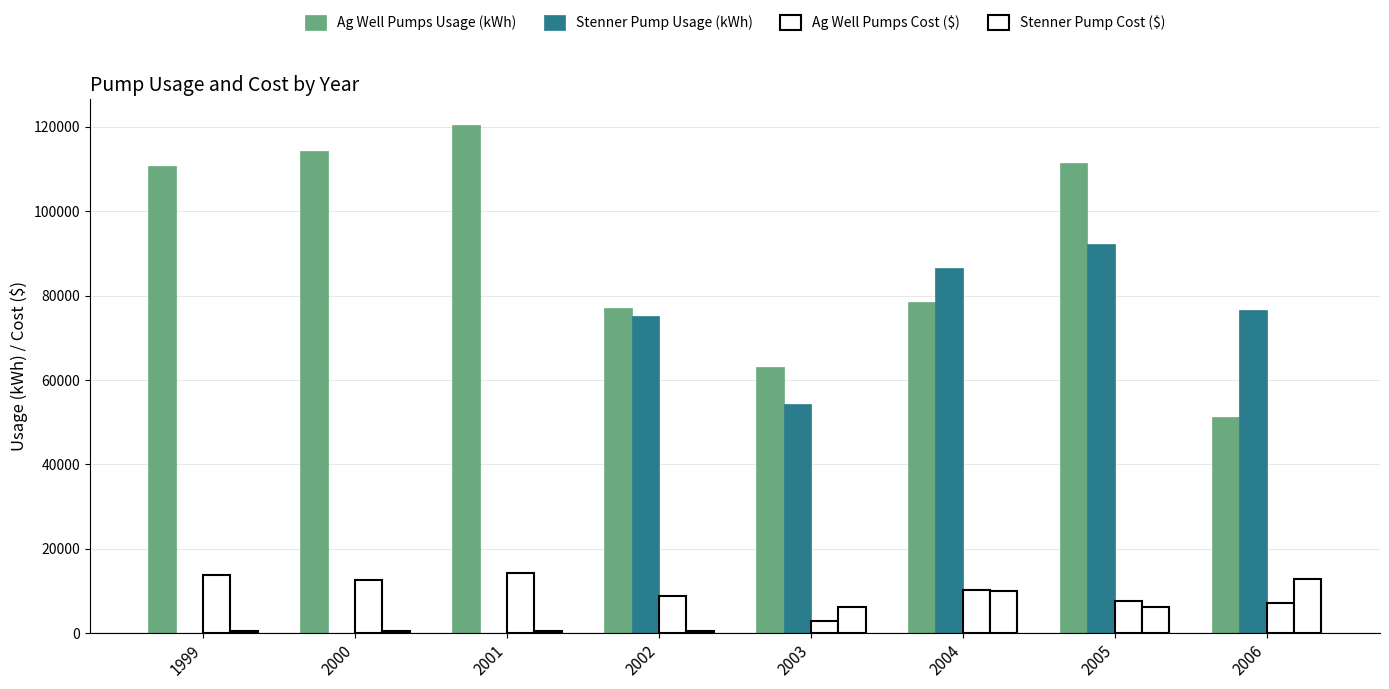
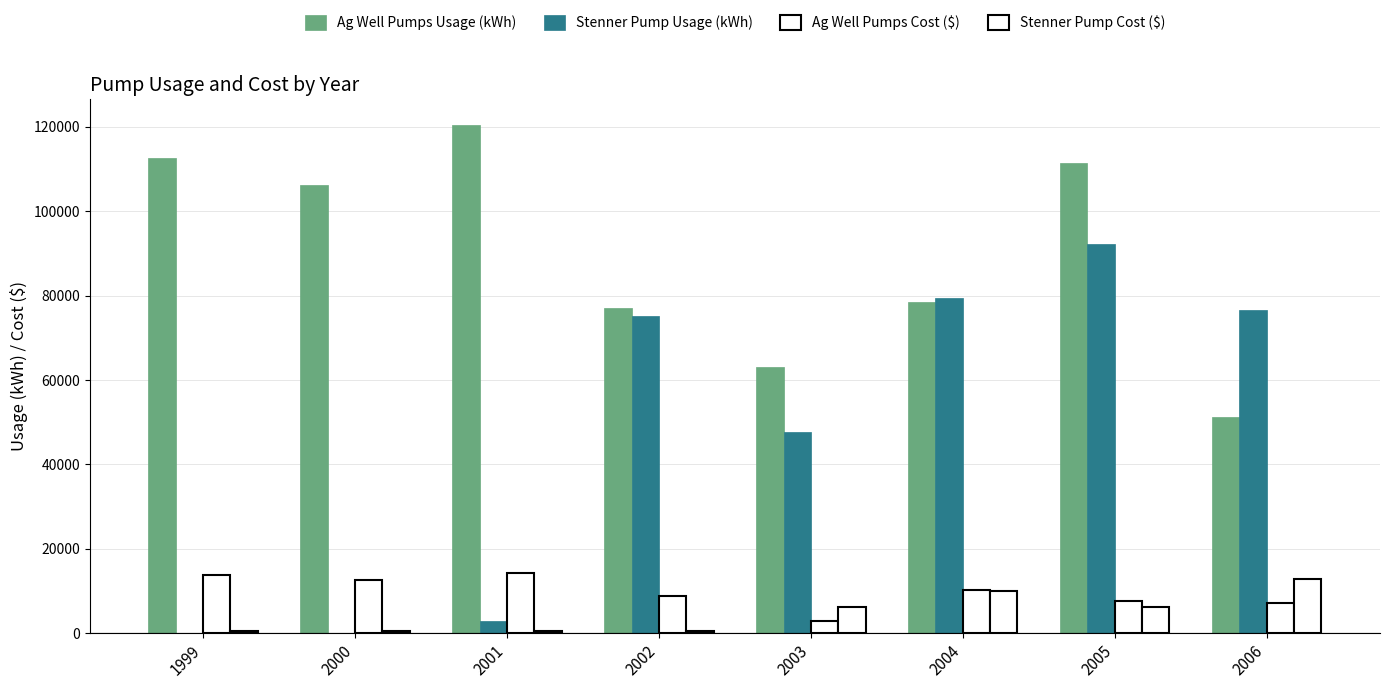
  {
    "Ag Well Pumps Usage (kWh)": {
-     "1999": 111000,
-     "2000": 114000,
+     "1999": 113000,
+     "2000": 106000,
      "2001": 121000,
      "2002": 77000,
      "2003": 63000,
      "2004": 78000,
      "2005": 111000,
      "2006": 51000
    },
    "Stenner Pump Usage (kWh)": {
      "1999": 0,
      "2000": 0,
-     "2001": 0,
+     "2001": 3000,
      "2002": 75000,
-     "2003": 54000,
-     "2004": 86000,
+     "2003": 48000,
+     "2004": 80000,
      "2005": 92000,
      "2006": 77000
    }
  }
